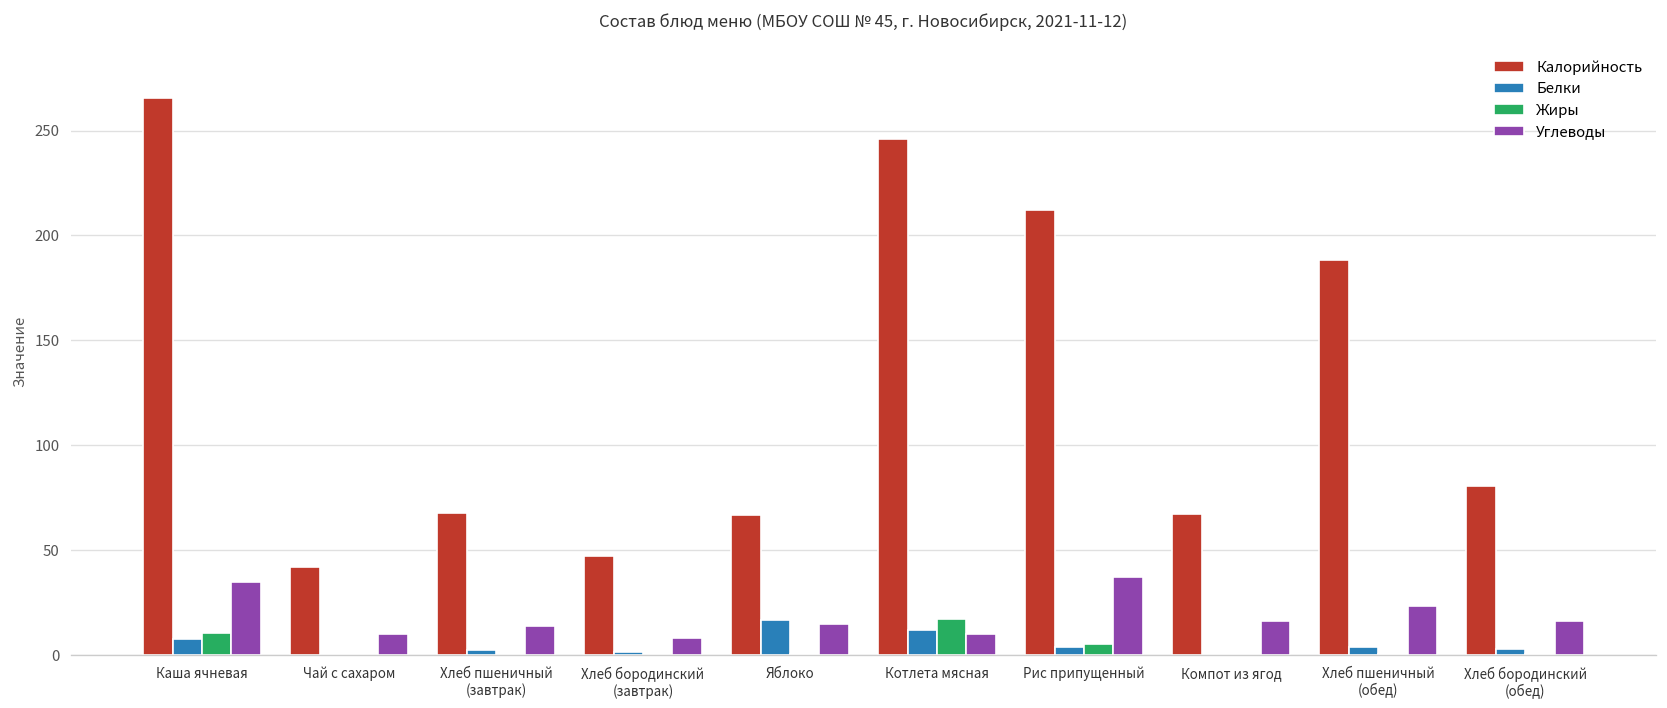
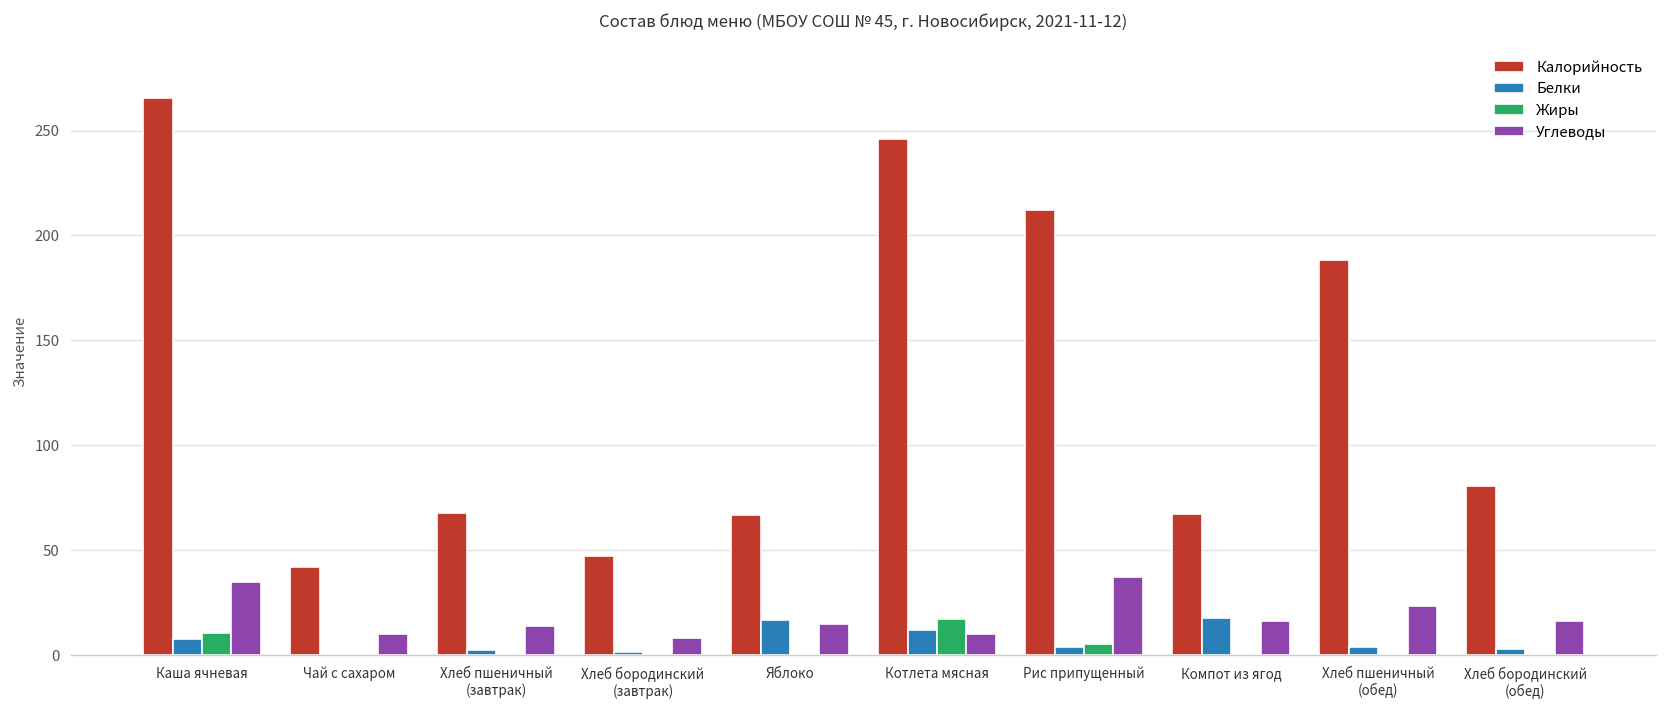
  {
    "Калорийность": {
      "Каша ячневая": 265,
      "Чай с сахаром": 42,
      "Хлеб пшеничный (завтрак)": 68,
      "Хлеб бородинский (завтрак)": 47,
      "Яблоко": 67,
      "Котлета мясная": 246,
      "Рис припущенный": 212,
      "Компот из ягод": 67,
      "Хлеб пшеничный (обед)": 188,
      "Хлеб бородинский (обед)": 81
    },
    "Белки": {
      "Каша ячневая": 8,
      "Хлеб пшеничный (завтрак)": 2,
      "Яблоко": 17,
      "Котлета мясная": 12,
      "Рис припущенный": 4,
-     "Компот из ягод": 0,
+     "Компот из ягод": 18,
      "Хлеб пшеничный (обед)": 4,
      "Хлеб бородинский (обед)": 3
    },
    "Жиры": {
      "Каша ячневая": 11,
      "Котлета мясная": 17,
      "Рис припущенный": 5
    },
    "Углеводы": {
      "Каша ячневая": 35,
      "Чай с сахаром": 10,
      "Хлеб пшеничный (завтрак)": 14,
      "Хлеб бородинский (завтрак)": 8,
      "Яблоко": 15,
      "Котлета мясная": 10,
      "Рис припущенный": 37,
      "Компот из ягод": 17,
      "Хлеб пшеничный (обед)": 23,
      "Хлеб бородинский (обед)": 16
    }
  }
